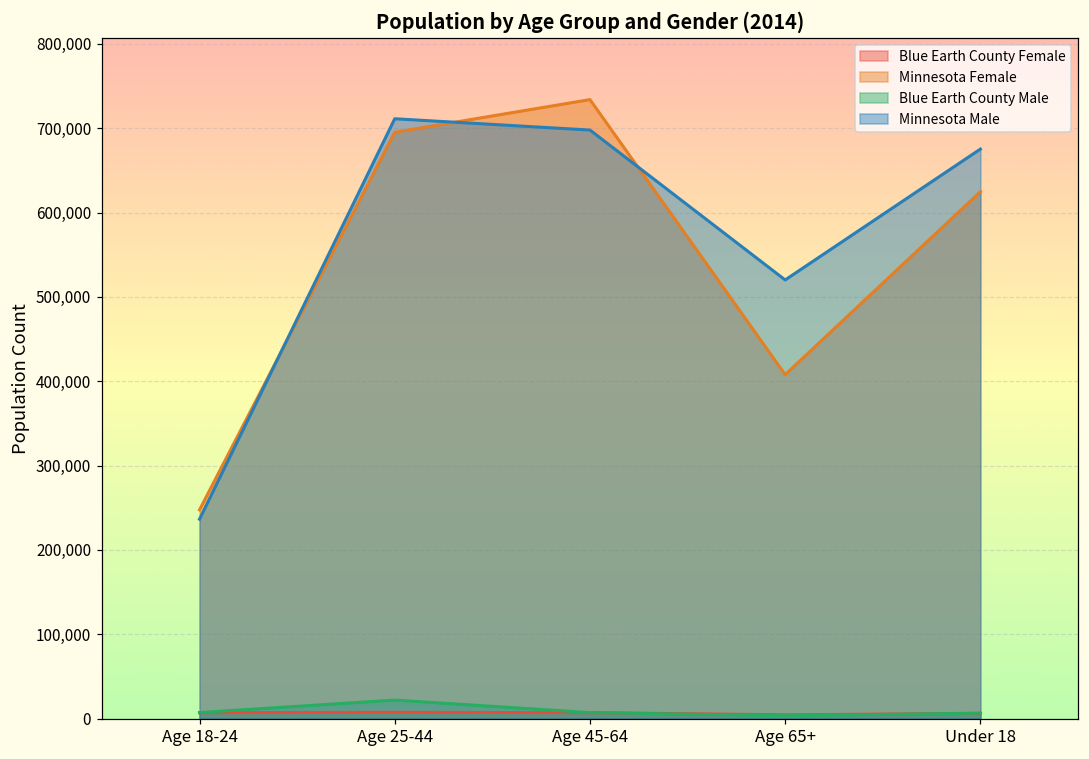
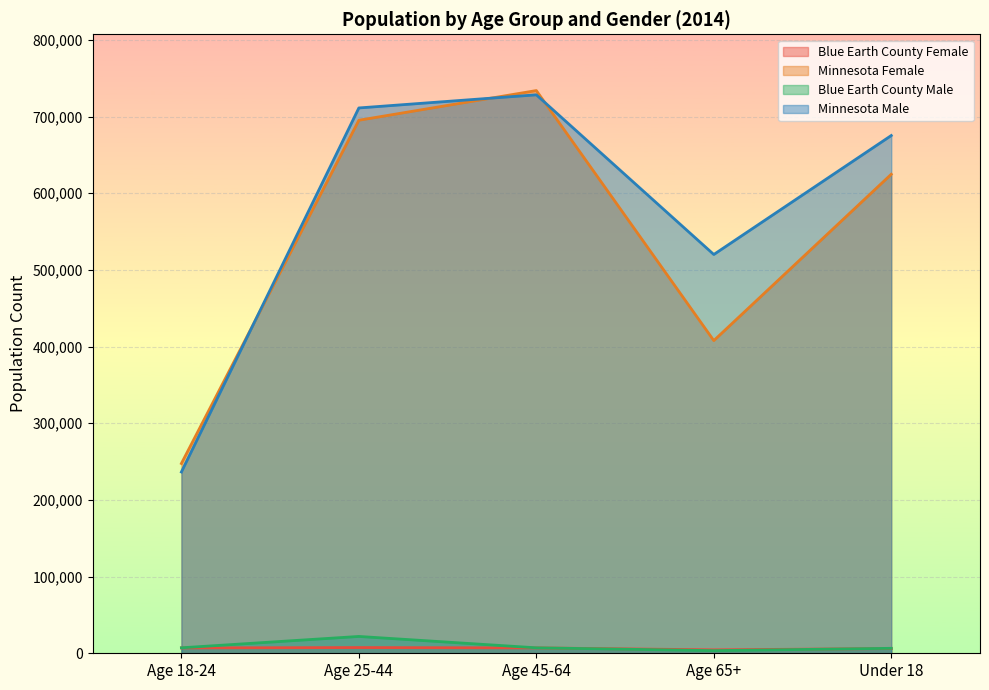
  {
    "Blue Earth County Male": {
      "Age 25-44": "20,000"
    },
    "Minnesota Male": {
      "Age 18-24": "240,000",
      "Age 25-44": "710,000",
-     "Age 45-64": "700,000",
+     "Age 45-64": "730,000",
      "Age 65+": "520,000",
      "Under 18": "680,000"
    }
  }
